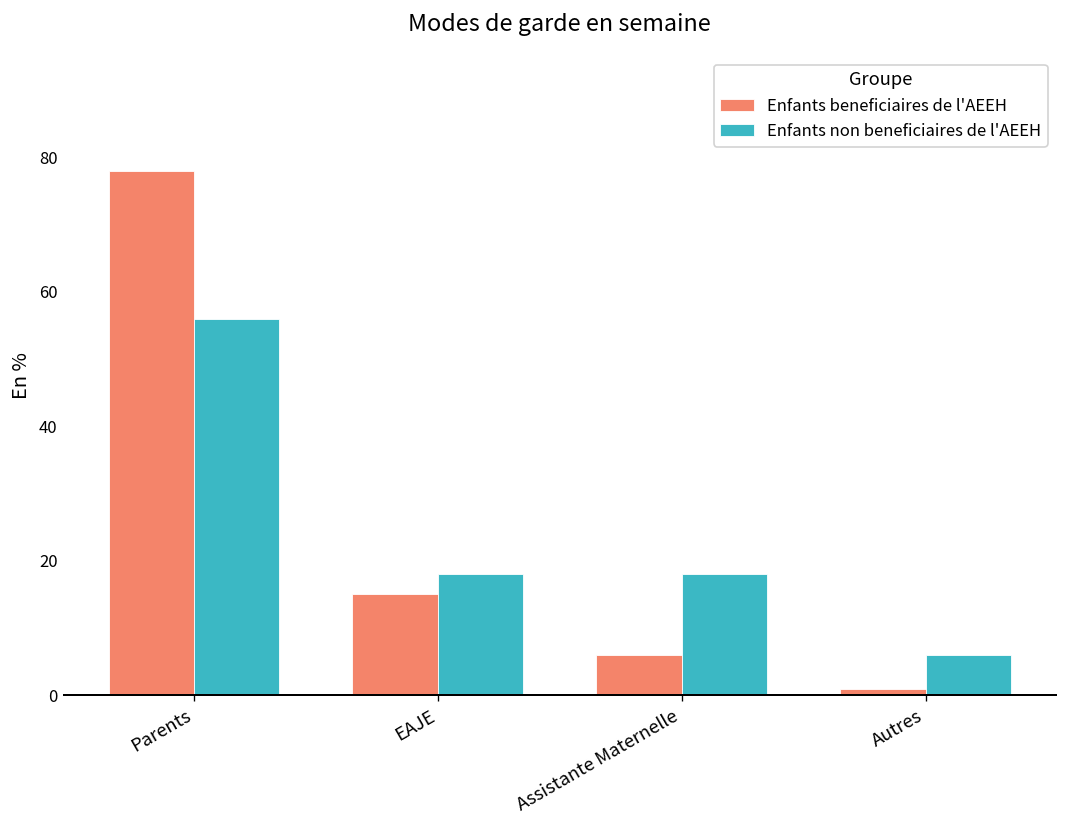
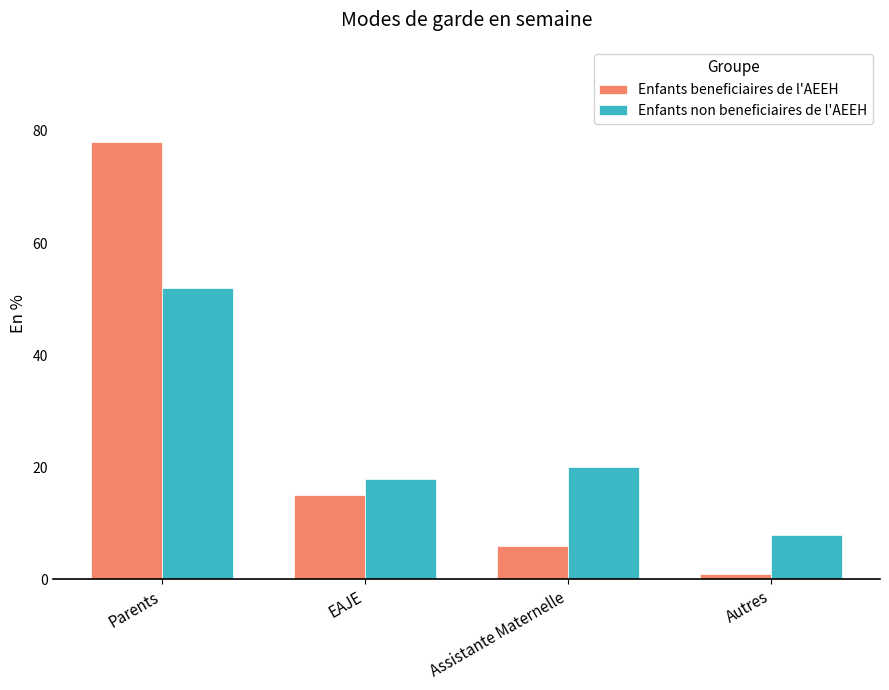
  {
    "Enfants beneficiaires de l'AEEH": {
      "Parents": 78,
      "EAJE": 15,
      "Assistante Maternelle": 6,
      "Autres": 1
    },
    "Enfants non beneficiaires de l'AEEH": {
-     "Parents": 56,
+     "Parents": 52,
      "EAJE": 18,
-     "Assistante Maternelle": 18,
-     "Autres": 6
+     "Assistante Maternelle": 20,
+     "Autres": 8
    }
  }
